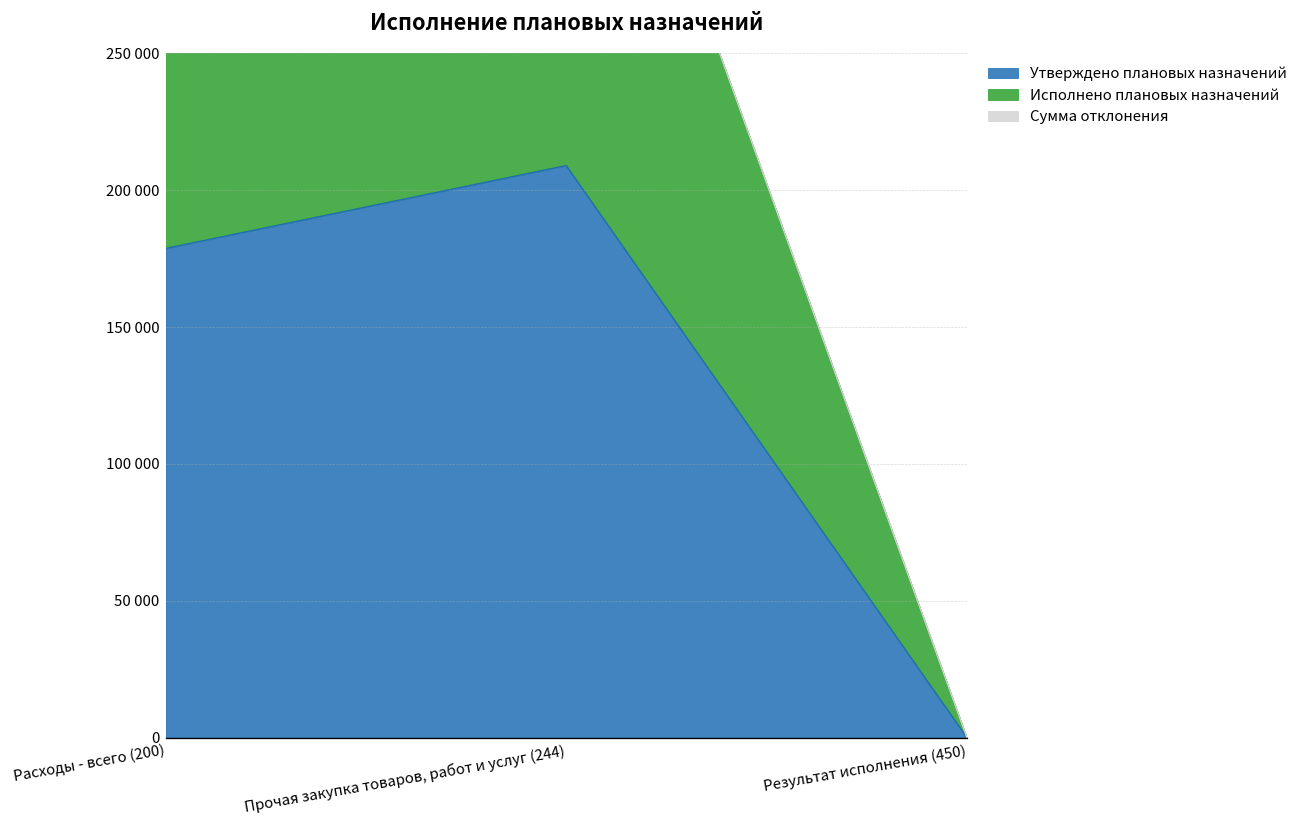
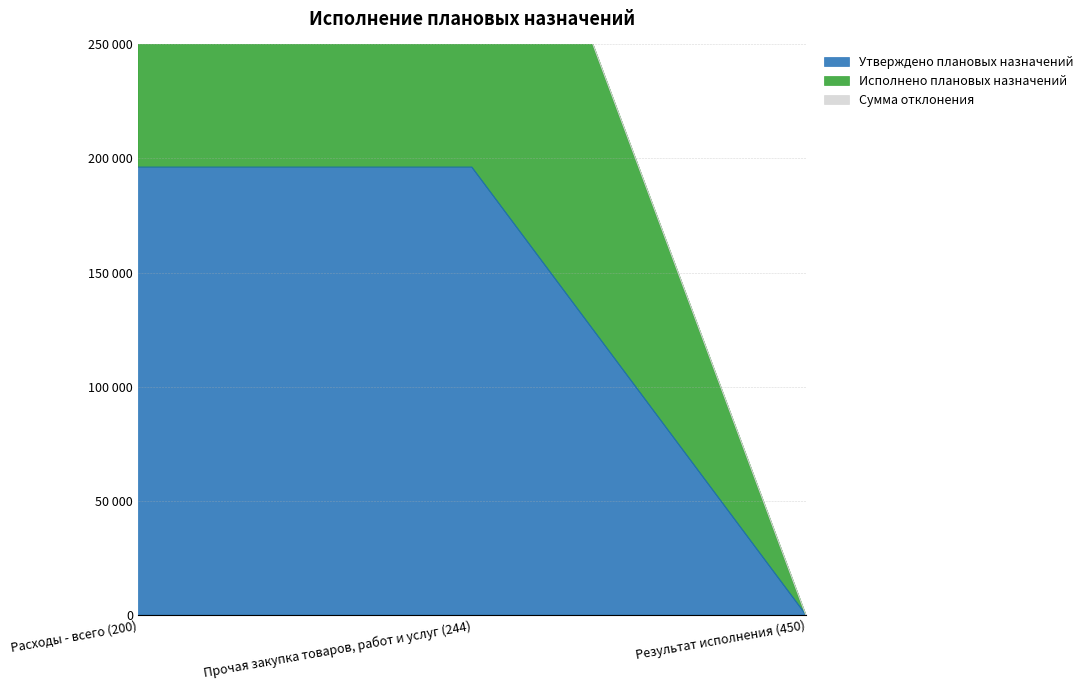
  {
    "Утверждено плановых назначений": {
-     "Расходы - всего (200)": 179000,
-     "Прочая закупка товаров, работ и услуг (244)": 209000
+     "Расходы - всего (200)": 196000,
+     "Прочая закупка товаров, работ и услуг (244)": 196000
    }
  }
